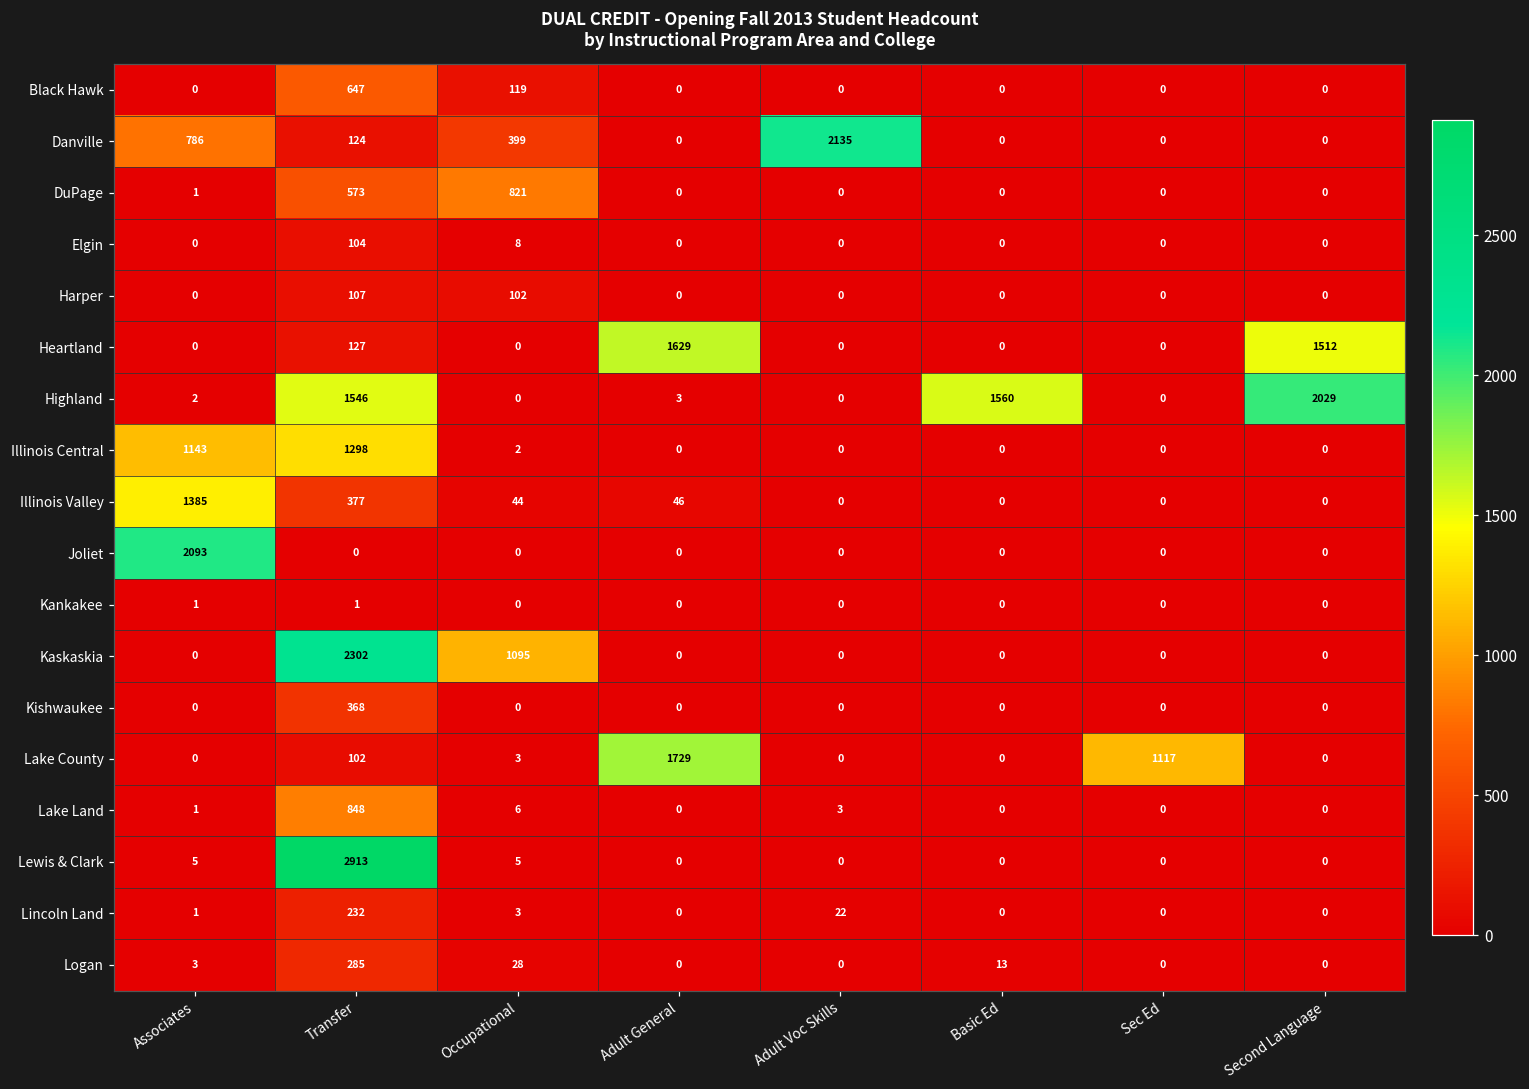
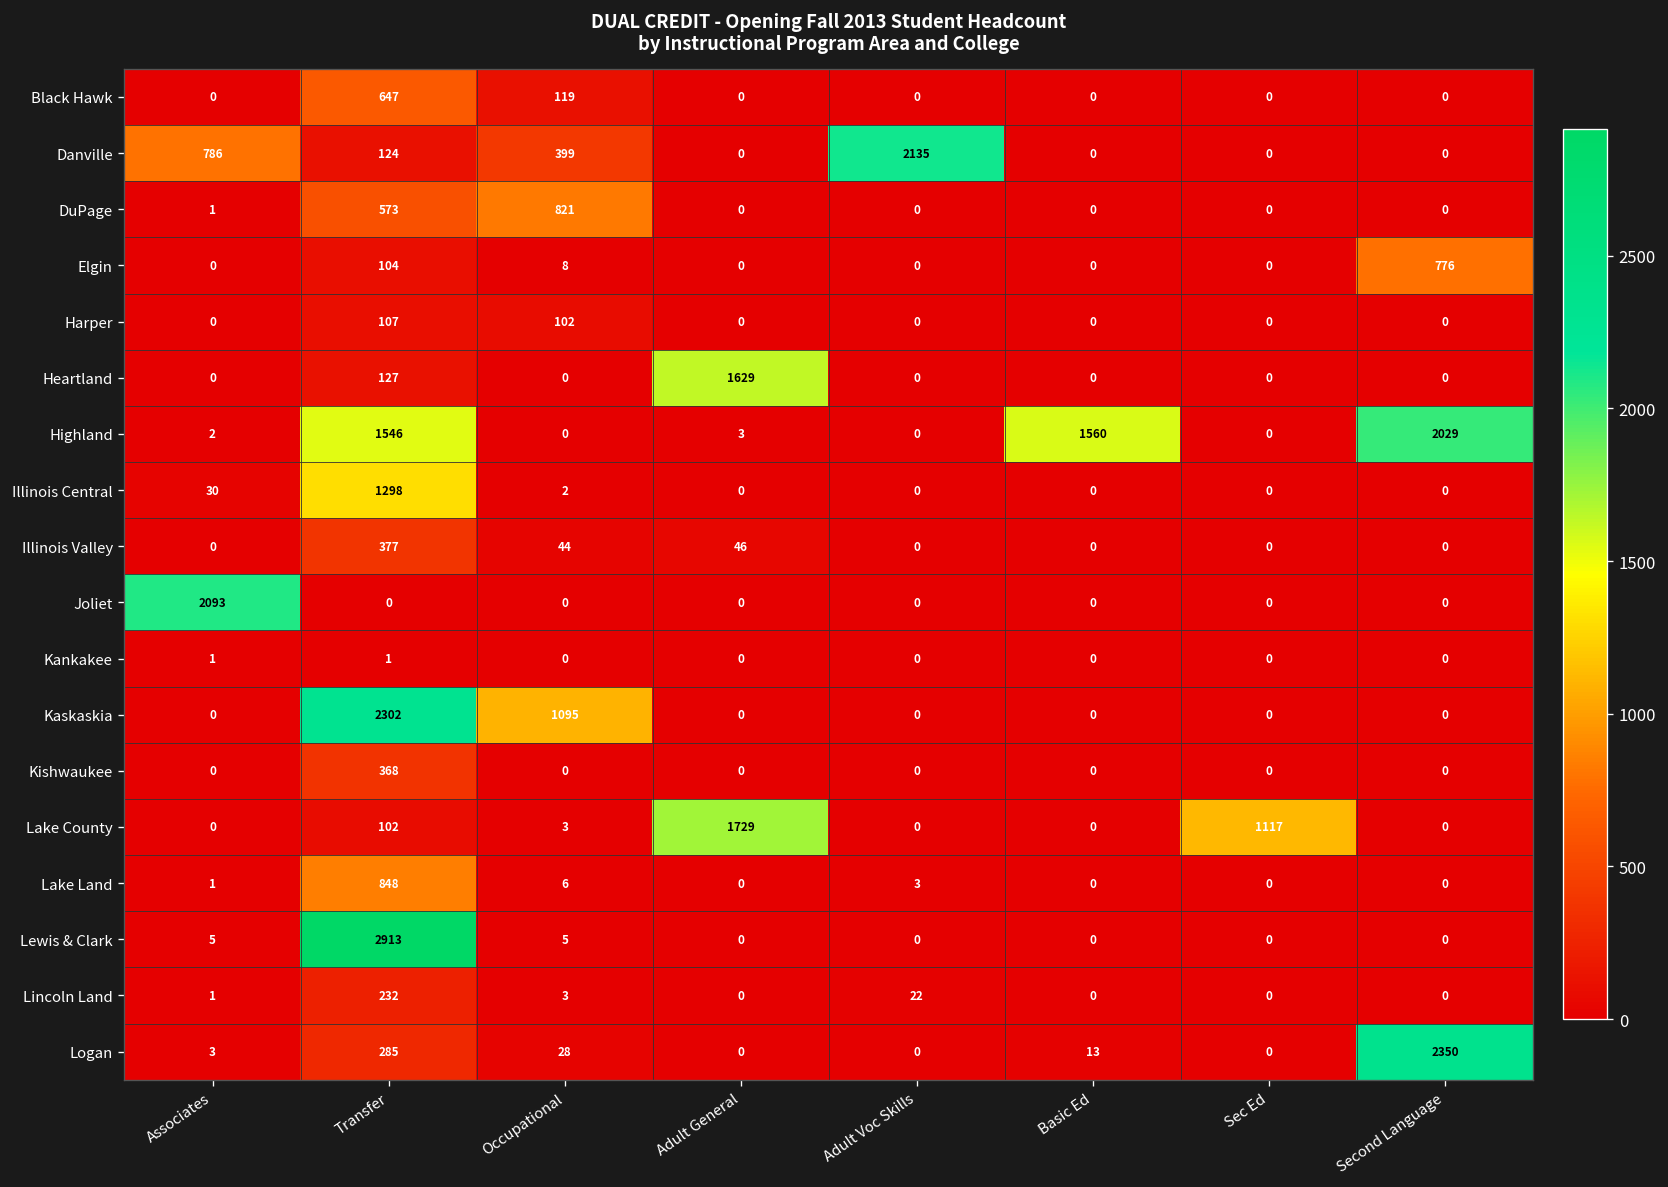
  {
    "Black Hawk": {
      "Associates": 0,
      "Transfer": 647,
      "Occupational": 119,
      "Adult General": 0,
      "Adult Voc Skills": 0,
      "Basic Ed": 0,
      "Sec Ed": 0,
      "Second Language": 0
    },
    "Danville": {
      "Associates": 786,
      "Transfer": 124,
      "Occupational": 399,
      "Adult General": 0,
      "Adult Voc Skills": 2135,
      "Basic Ed": 0,
      "Sec Ed": 0,
      "Second Language": 0
    },
    "DuPage": {
      "Associates": 1,
      "Transfer": 573,
      "Occupational": 821,
      "Adult General": 0,
      "Adult Voc Skills": 0,
      "Basic Ed": 0,
      "Sec Ed": 0,
      "Second Language": 0
    },
    "Elgin": {
      "Associates": 0,
      "Transfer": 104,
      "Occupational": 8,
      "Adult General": 0,
      "Adult Voc Skills": 0,
      "Basic Ed": 0,
      "Sec Ed": 0,
-     "Second Language": 0
+     "Second Language": 776
    },
    "Harper": {
      "Associates": 0,
      "Transfer": 107,
      "Occupational": 102,
      "Adult General": 0,
      "Adult Voc Skills": 0,
      "Basic Ed": 0,
      "Sec Ed": 0,
      "Second Language": 0
    },
    "Heartland": {
      "Associates": 0,
      "Transfer": 127,
      "Occupational": 0,
      "Adult General": 1629,
      "Adult Voc Skills": 0,
      "Basic Ed": 0,
      "Sec Ed": 0,
-     "Second Language": 1512
+     "Second Language": 0
    },
    "Highland": {
      "Associates": 2,
      "Transfer": 1546,
      "Occupational": 0,
      "Adult General": 3,
      "Adult Voc Skills": 0,
      "Basic Ed": 1560,
      "Sec Ed": 0,
      "Second Language": 2029
    },
    "Illinois Central": {
-     "Associates": 1143,
+     "Associates": 30,
      "Transfer": 1298,
      "Occupational": 2,
      "Adult General": 0,
      "Adult Voc Skills": 0,
      "Basic Ed": 0,
      "Sec Ed": 0,
      "Second Language": 0
    },
    "Illinois Valley": {
-     "Associates": 1385,
+     "Associates": 0,
      "Transfer": 377,
      "Occupational": 44,
      "Adult General": 46,
      "Adult Voc Skills": 0,
      "Basic Ed": 0,
      "Sec Ed": 0,
      "Second Language": 0
    },
    "Joliet": {
      "Associates": 2093,
      "Transfer": 0,
      "Occupational": 0,
      "Adult General": 0,
      "Adult Voc Skills": 0,
      "Basic Ed": 0,
      "Sec Ed": 0,
      "Second Language": 0
    },
    "Kankakee": {
      "Associates": 1,
      "Transfer": 1,
      "Occupational": 0,
      "Adult General": 0,
      "Adult Voc Skills": 0,
      "Basic Ed": 0,
      "Sec Ed": 0,
      "Second Language": 0
    },
    "Kaskaskia": {
      "Associates": 0,
      "Transfer": 2302,
      "Occupational": 1095,
      "Adult General": 0,
      "Adult Voc Skills": 0,
      "Basic Ed": 0,
      "Sec Ed": 0,
      "Second Language": 0
    },
    "Kishwaukee": {
      "Associates": 0,
      "Transfer": 368,
      "Occupational": 0,
      "Adult General": 0,
      "Adult Voc Skills": 0,
      "Basic Ed": 0,
      "Sec Ed": 0,
      "Second Language": 0
    },
    "Lake County": {
      "Associates": 0,
      "Transfer": 102,
      "Occupational": 3,
      "Adult General": 1729,
      "Adult Voc Skills": 0,
      "Basic Ed": 0,
      "Sec Ed": 1117,
      "Second Language": 0
    },
    "Lake Land": {
      "Associates": 1,
      "Transfer": 848,
      "Occupational": 6,
      "Adult General": 0,
      "Adult Voc Skills": 3,
      "Basic Ed": 0,
      "Sec Ed": 0,
      "Second Language": 0
    },
    "Lewis & Clark": {
      "Associates": 5,
      "Transfer": 2913,
      "Occupational": 5,
      "Adult General": 0,
      "Adult Voc Skills": 0,
      "Basic Ed": 0,
      "Sec Ed": 0,
      "Second Language": 0
    },
    "Lincoln Land": {
      "Associates": 1,
      "Transfer": 232,
      "Occupational": 3,
      "Adult General": 0,
      "Adult Voc Skills": 22,
      "Basic Ed": 0,
      "Sec Ed": 0,
      "Second Language": 0
    },
    "Logan": {
      "Associates": 3,
      "Transfer": 285,
      "Occupational": 28,
      "Adult General": 0,
      "Adult Voc Skills": 0,
      "Basic Ed": 13,
      "Sec Ed": 0,
-     "Second Language": 0
+     "Second Language": 2350
    }
  }
